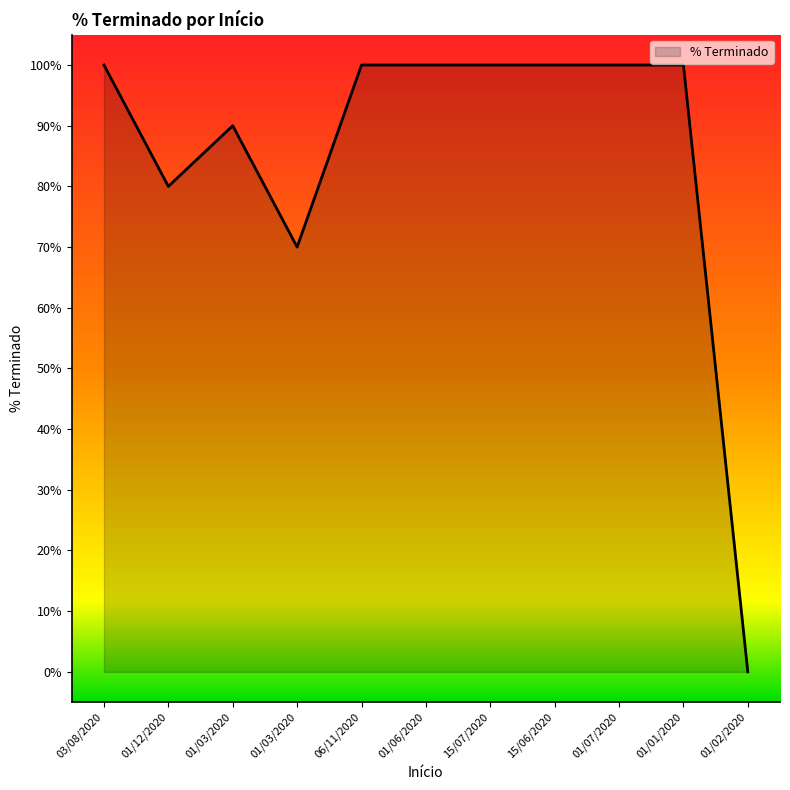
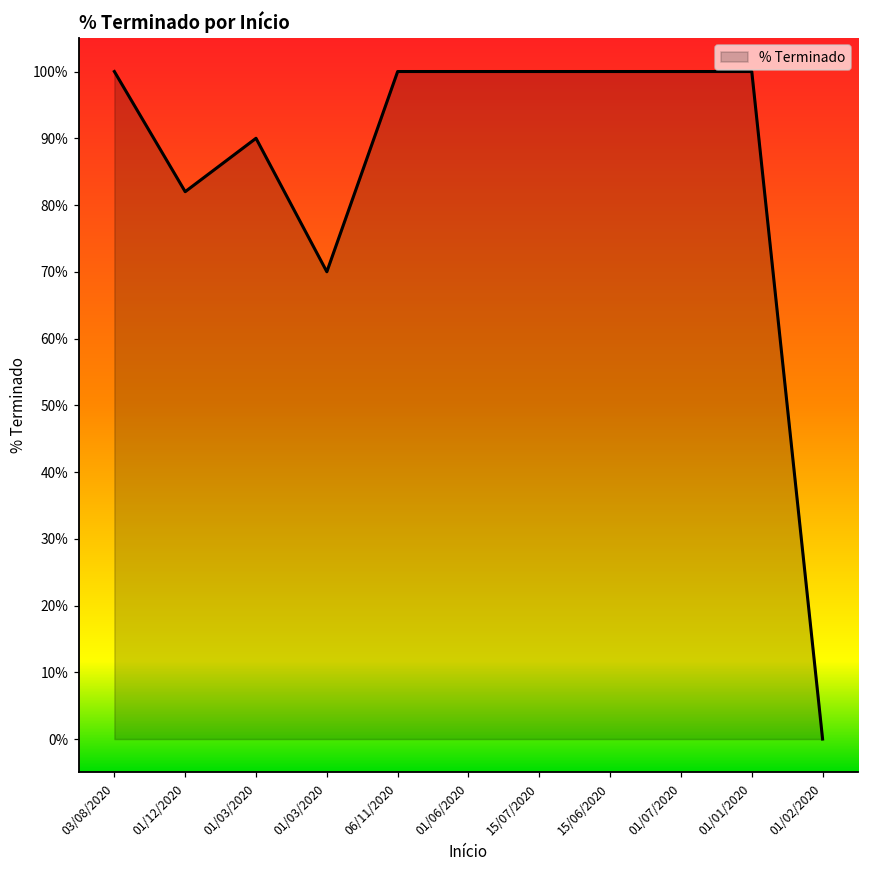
  {
    "03/08/2020": "100%",
-   "01/12/2020": "80%",
+   "01/12/2020": "82%",
    "06/11/2020": "100%",
    "01/06/2020": "100%",
    "15/07/2020": "100%",
    "15/06/2020": "100%",
    "01/07/2020": "100%",
    "01/01/2020": "100%",
    "01/02/2020": "0%"
  }
